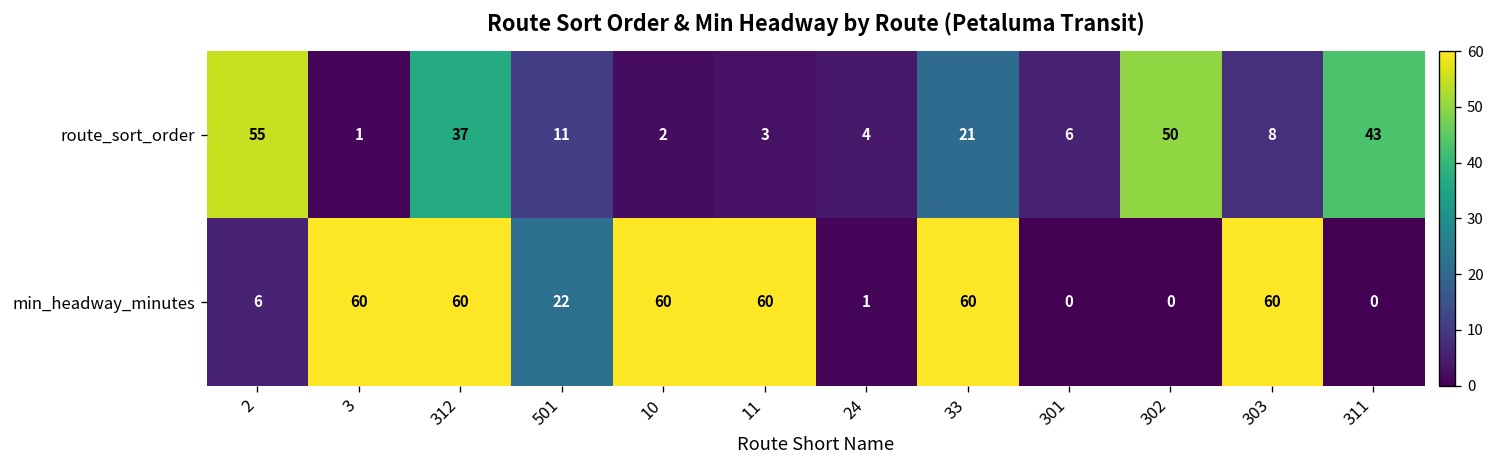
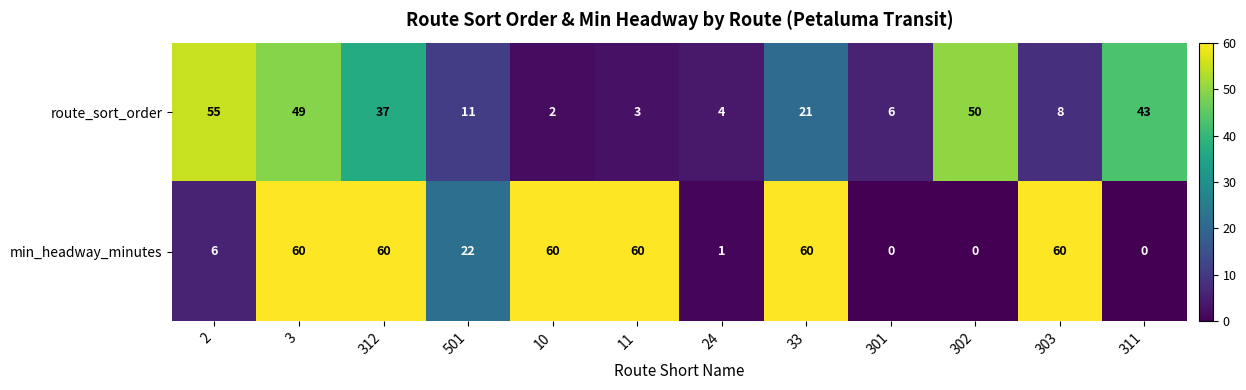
  {
    "route_sort_order": {
      "2": 55,
-     "3": 1,
+     "3": 49,
      "312": 37,
      "501": 11,
      "10": 2,
      "11": 3,
      "24": 4,
      "33": 21,
      "301": 6,
      "302": 50,
      "303": 8,
      "311": 43
    },
    "min_headway_minutes": {
      "2": 6,
      "3": 60,
      "312": 60,
      "501": 22,
      "10": 60,
      "11": 60,
      "24": 1,
      "33": 60,
      "301": 0,
      "302": 0,
      "303": 60,
      "311": 0
    }
  }
